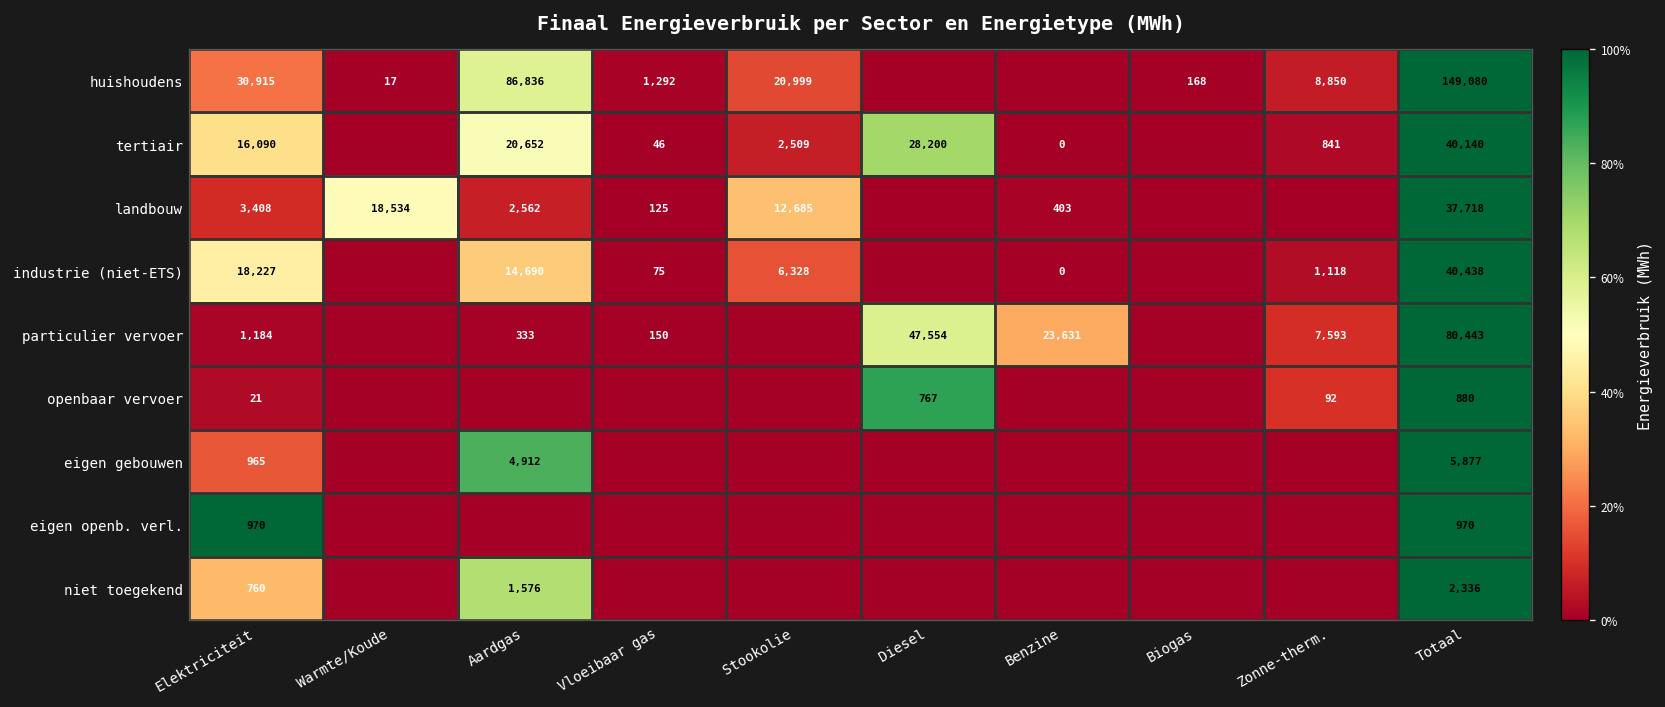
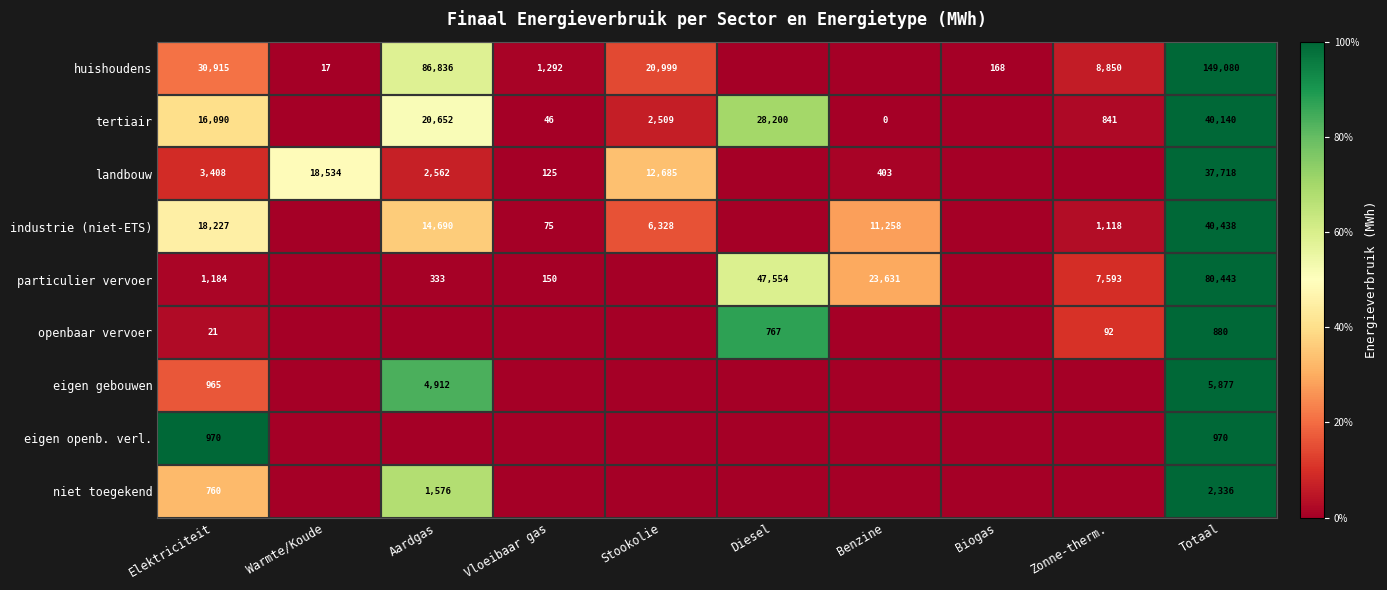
  {
    "huishoudens": {
      "Elektriciteit": "30,915",
      "Warmte/Koude": "17",
      "Aardgas": "86,836",
      "Vloeibaar gas": "1,292",
      "Stookolie": "20,999",
      "Biogas": "168",
      "Zonne-therm.": "8,850",
      "Totaal": "149,080"
    },
    "tertiair": {
      "Elektriciteit": "16,090",
      "Aardgas": "20,652",
      "Vloeibaar gas": "46",
      "Stookolie": "2,509",
      "Diesel": "28,200",
      "Benzine": "0",
      "Zonne-therm.": "841",
      "Totaal": "40,140"
    },
    "landbouw": {
      "Elektriciteit": "3,408",
      "Warmte/Koude": "18,534",
      "Aardgas": "2,562",
      "Vloeibaar gas": "125",
      "Stookolie": "12,685",
      "Benzine": "403",
      "Totaal": "37,718"
    },
    "industrie (niet-ETS)": {
      "Elektriciteit": "18,227",
      "Aardgas": "14,690",
      "Vloeibaar gas": "75",
      "Stookolie": "6,328",
-     "Benzine": "0",
+     "Benzine": "11,258",
      "Zonne-therm.": "1,118",
      "Totaal": "40,438"
    },
    "particulier vervoer": {
      "Elektriciteit": "1,184",
      "Aardgas": "333",
      "Vloeibaar gas": "150",
      "Diesel": "47,554",
      "Benzine": "23,631",
      "Zonne-therm.": "7,593",
      "Totaal": "80,443"
    },
    "openbaar vervoer": {
      "Elektriciteit": "21",
      "Diesel": "767",
      "Zonne-therm.": "92",
      "Totaal": "880"
    },
    "eigen gebouwen": {
      "Elektriciteit": "965",
      "Aardgas": "4,912",
      "Totaal": "5,877"
    },
    "eigen openb. verl.": {
      "Elektriciteit": "970",
      "Totaal": "970"
    },
    "niet toegekend": {
      "Elektriciteit": "760",
      "Aardgas": "1,576",
      "Totaal": "2,336"
    }
  }
